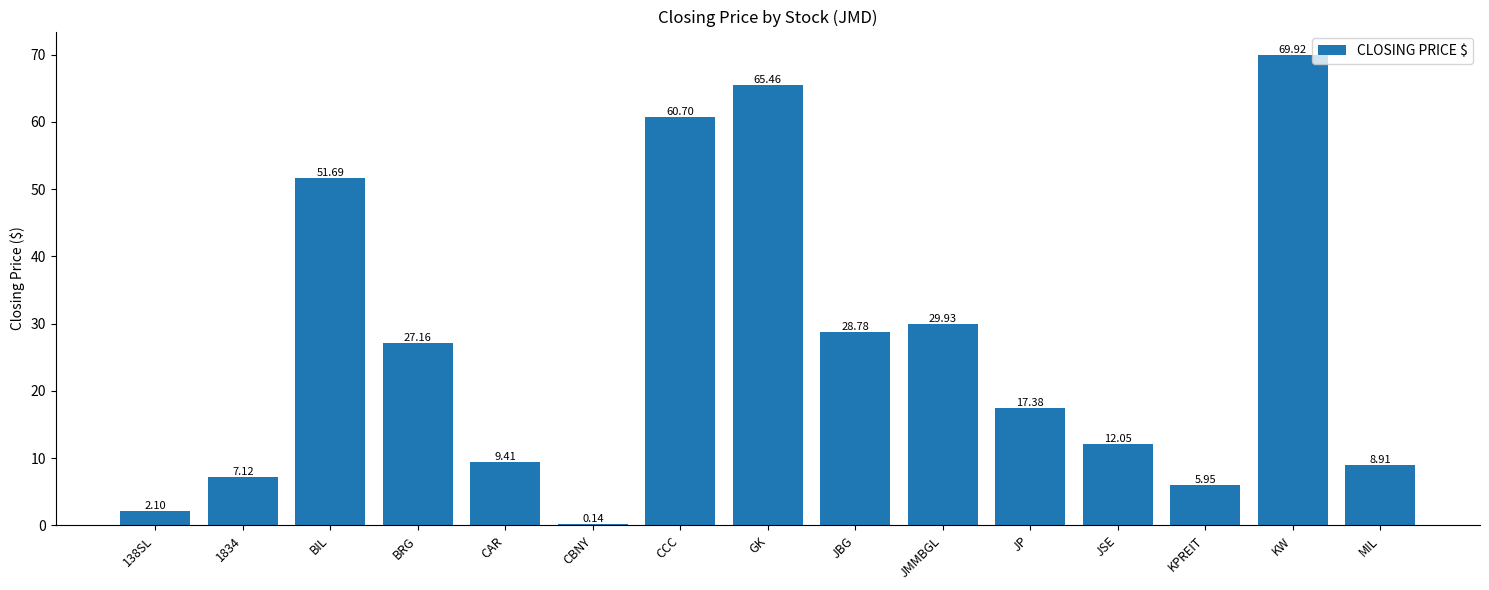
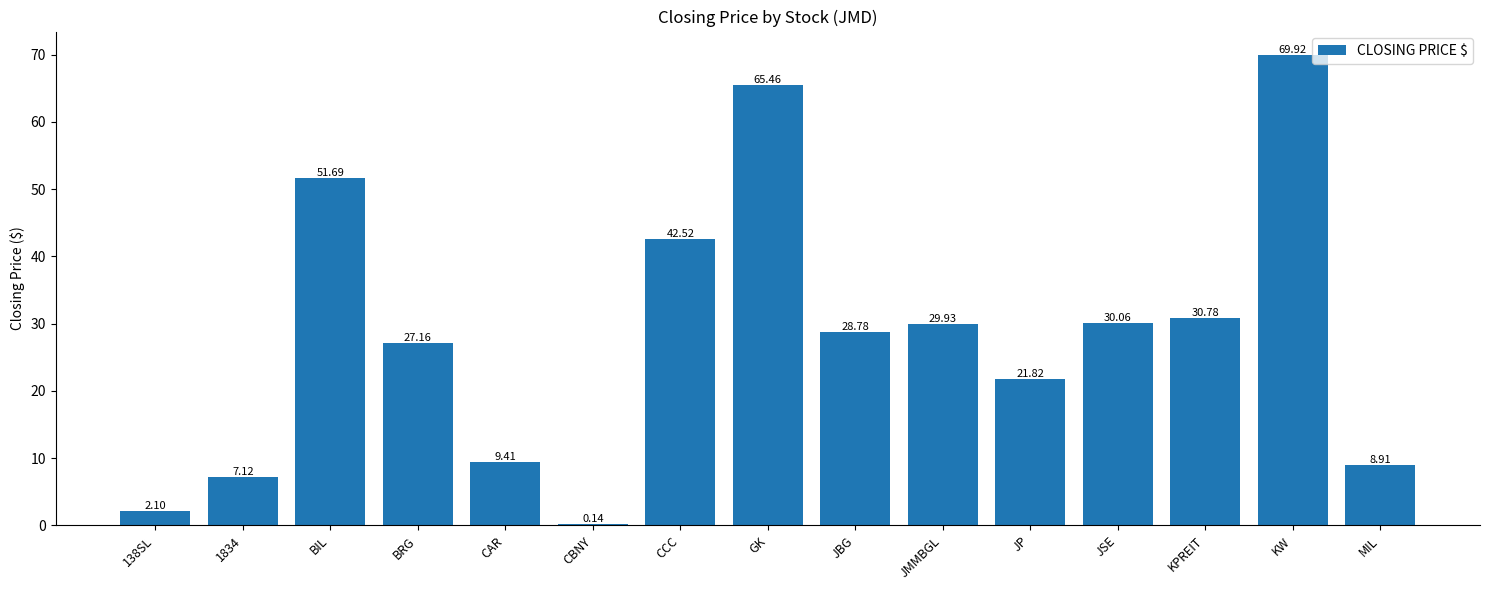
  {
    "138SL": 2.10,
    "1834": 7.12,
    "BIL": 51.69,
    "BRG": 27.16,
    "CAR": 9.41,
    "CBNY": 0.14,
-   "CCC": 60.70,
+   "CCC": 42.52,
    "GK": 65.46,
    "JBG": 28.78,
    "JMMBGL": 29.93,
-   "JP": 17.38,
-   "JSE": 12.05,
-   "KPREIT": 5.95,
+   "JP": 21.82,
+   "JSE": 30.06,
+   "KPREIT": 30.78,
    "KW": 69.92,
    "MIL": 8.91
  }
